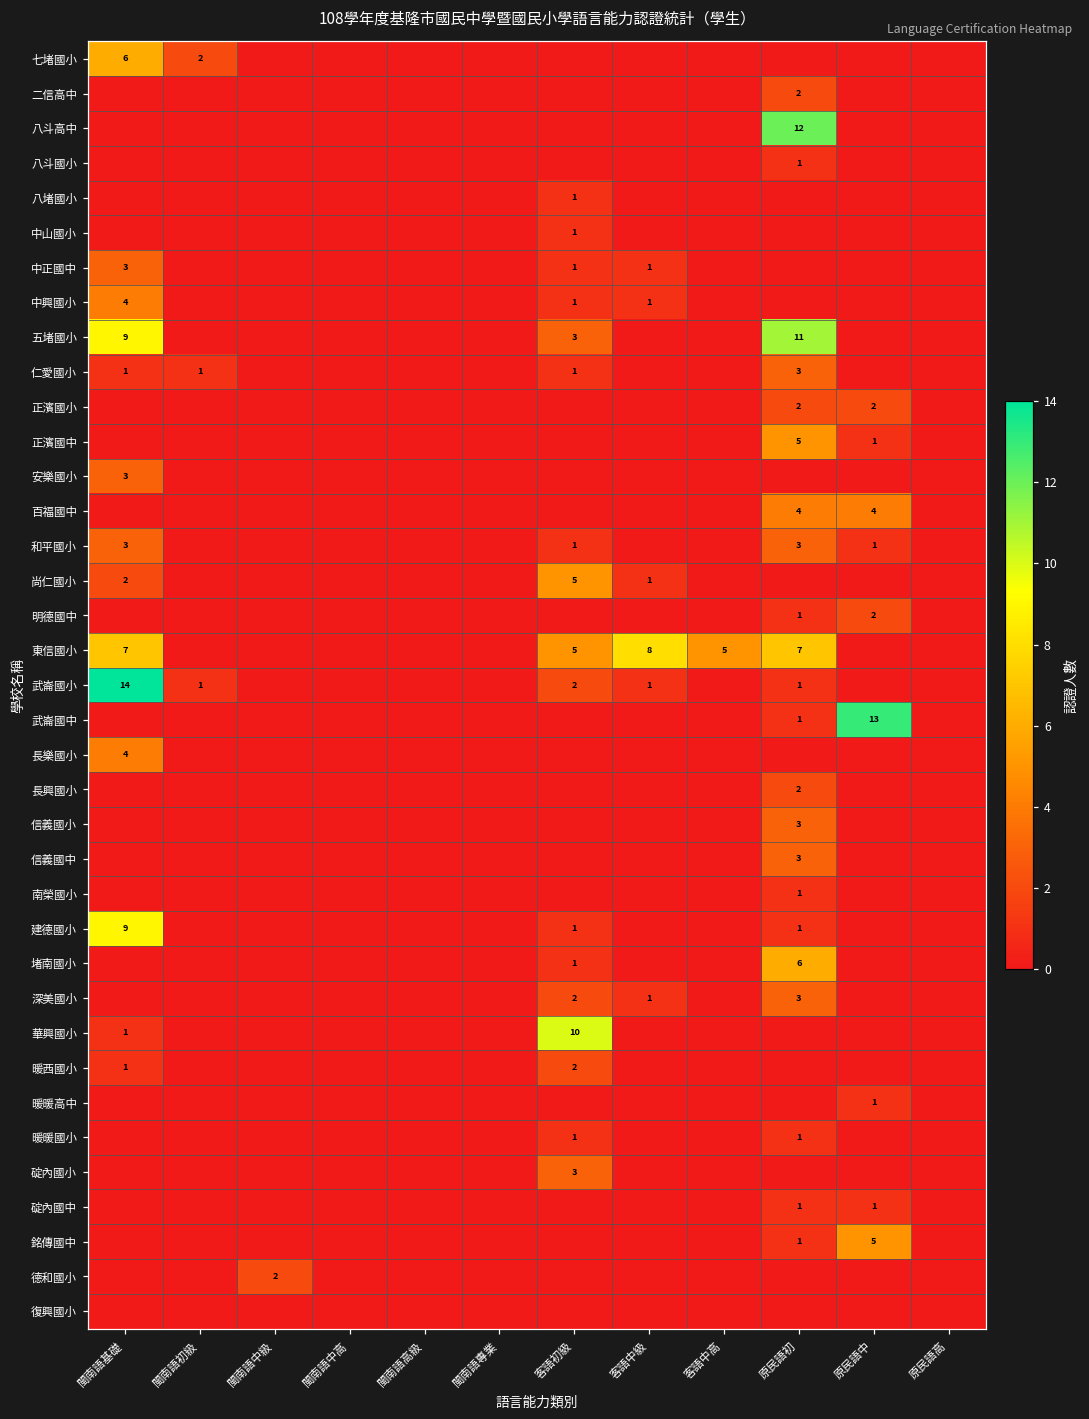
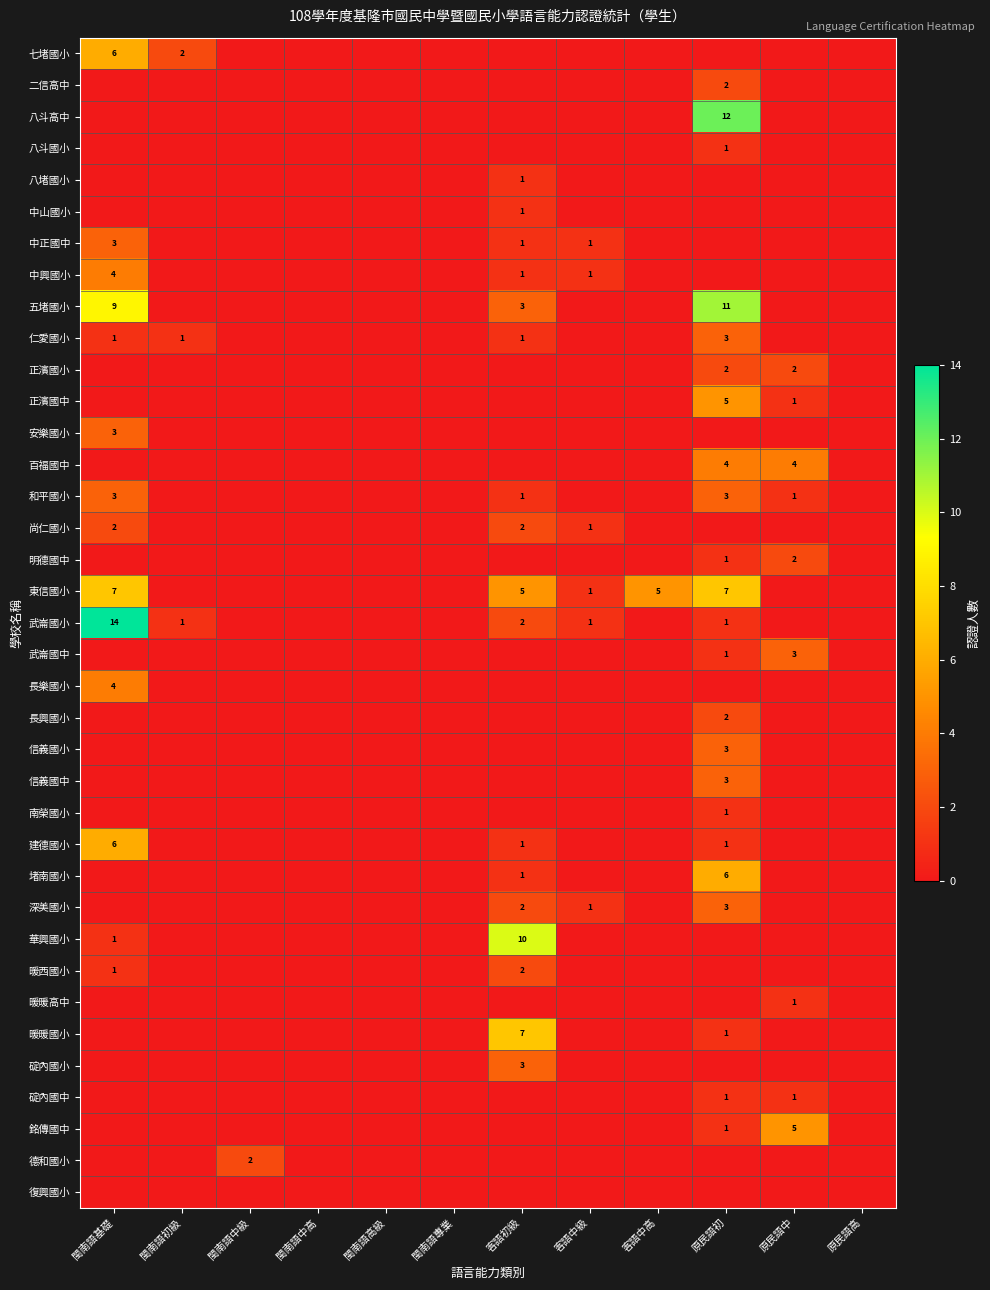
  {
    "七堵國小": {
      "閩南語基礎": 6,
      "閩南語初級": 2
    },
    "二信高中": {
      "原民語初": 2
    },
    "八斗高中": {
      "原民語初": 12
    },
    "八斗國小": {
      "原民語初": 1
    },
    "八堵國小": {
      "客語初級": 1
    },
    "中山國小": {
      "客語初級": 1
    },
    "中正國中": {
      "閩南語基礎": 3,
      "客語初級": 1,
      "客語中級": 1
    },
    "中興國小": {
      "閩南語基礎": 4,
      "客語初級": 1,
      "客語中級": 1
    },
    "五堵國小": {
      "閩南語基礎": 9,
      "客語初級": 3,
      "原民語初": 11
    },
    "仁愛國小": {
      "閩南語基礎": 1,
      "閩南語初級": 1,
      "客語初級": 1,
      "原民語初": 3
    },
    "正濱國小": {
      "原民語初": 2,
      "原民語中": 2
    },
    "正濱國中": {
      "原民語初": 5,
      "原民語中": 1
    },
    "安樂國小": {
      "閩南語基礎": 3
    },
    "百福國中": {
      "原民語初": 4,
      "原民語中": 4
    },
    "和平國小": {
      "閩南語基礎": 3,
      "客語初級": 1,
      "原民語初": 3,
      "原民語中": 1
    },
    "尚仁國小": {
      "閩南語基礎": 2,
-     "客語初級": 5,
+     "客語初級": 2,
      "客語中級": 1
    },
    "明德國中": {
      "原民語初": 1,
      "原民語中": 2
    },
    "東信國小": {
      "閩南語基礎": 7,
      "客語初級": 5,
-     "客語中級": 8,
+     "客語中級": 1,
      "客語中高": 5,
      "原民語初": 7
    },
    "武崙國小": {
      "閩南語基礎": 14,
      "閩南語初級": 1,
      "客語初級": 2,
      "客語中級": 1,
      "原民語初": 1
    },
    "武崙國中": {
      "原民語初": 1,
-     "原民語中": 13
+     "原民語中": 3
    },
    "長樂國小": {
      "閩南語基礎": 4
    },
    "長興國小": {
      "原民語初": 2
    },
    "信義國小": {
      "原民語初": 3
    },
    "信義國中": {
      "原民語初": 3
    },
    "南榮國小": {
      "原民語初": 1
    },
    "建德國小": {
-     "閩南語基礎": 9,
+     "閩南語基礎": 6,
      "客語初級": 1,
      "原民語初": 1
    },
    "堵南國小": {
      "客語初級": 1,
      "原民語初": 6
    },
    "深美國小": {
      "客語初級": 2,
      "客語中級": 1,
      "原民語初": 3
    },
    "華興國小": {
      "閩南語基礎": 1,
      "客語初級": 10
    },
    "暖西國小": {
      "閩南語基礎": 1,
      "客語初級": 2
    },
    "暖暖高中": {
      "原民語中": 1
    },
    "暖暖國小": {
-     "客語初級": 1,
+     "客語初級": 7,
      "原民語初": 1
    },
    "碇內國小": {
      "客語初級": 3
    },
    "碇內國中": {
      "原民語初": 1,
      "原民語中": 1
    },
    "銘傳國中": {
      "原民語初": 1,
      "原民語中": 5
    },
    "德和國小": {
      "閩南語中級": 2
    }
  }
